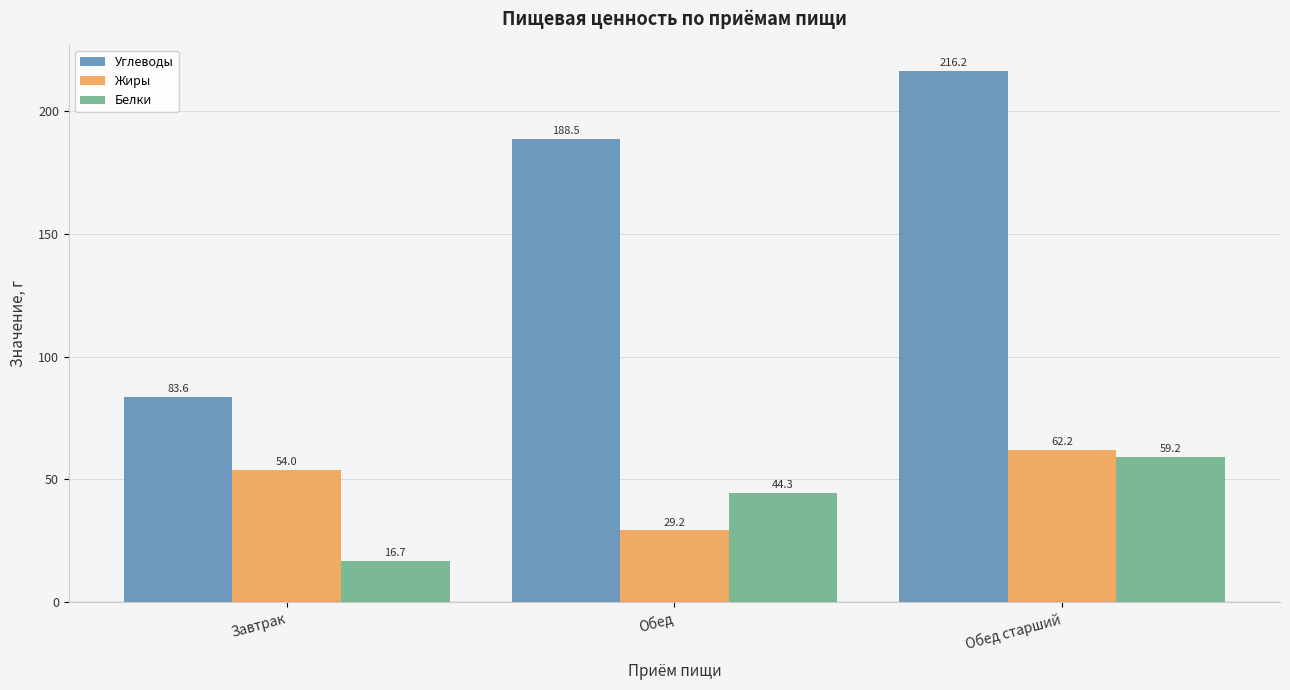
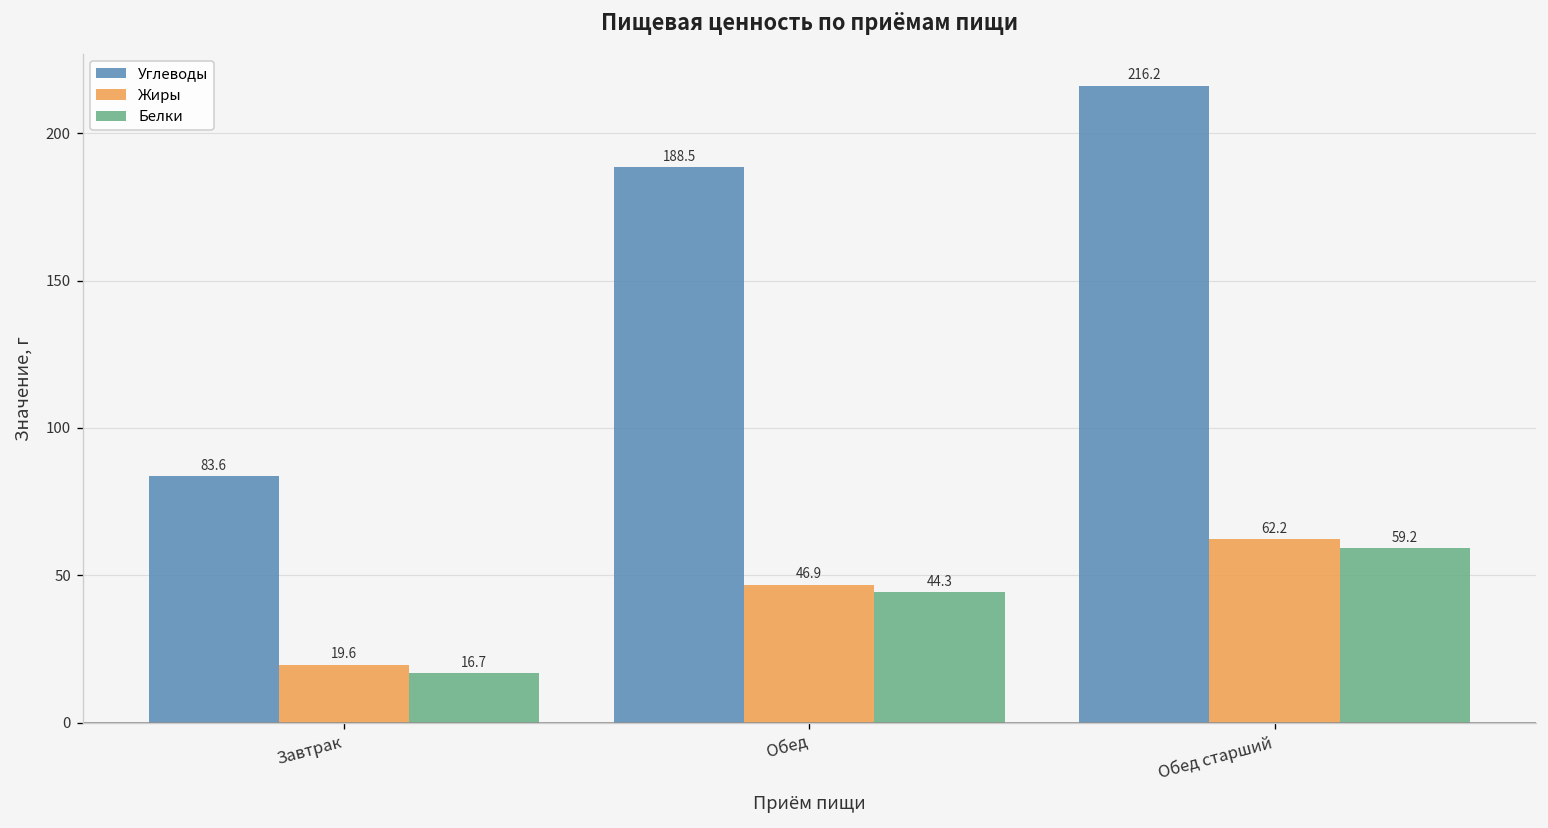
  {
    "Углеводы": {
      "Завтрак": 83.6,
      "Обед": 188.5,
      "Обед старший": 216.2
    },
    "Жиры": {
-     "Завтрак": 54.0,
-     "Обед": 29.2,
+     "Завтрак": 19.6,
+     "Обед": 46.9,
      "Обед старший": 62.2
    },
    "Белки": {
      "Завтрак": 16.7,
      "Обед": 44.3,
      "Обед старший": 59.2
    }
  }
